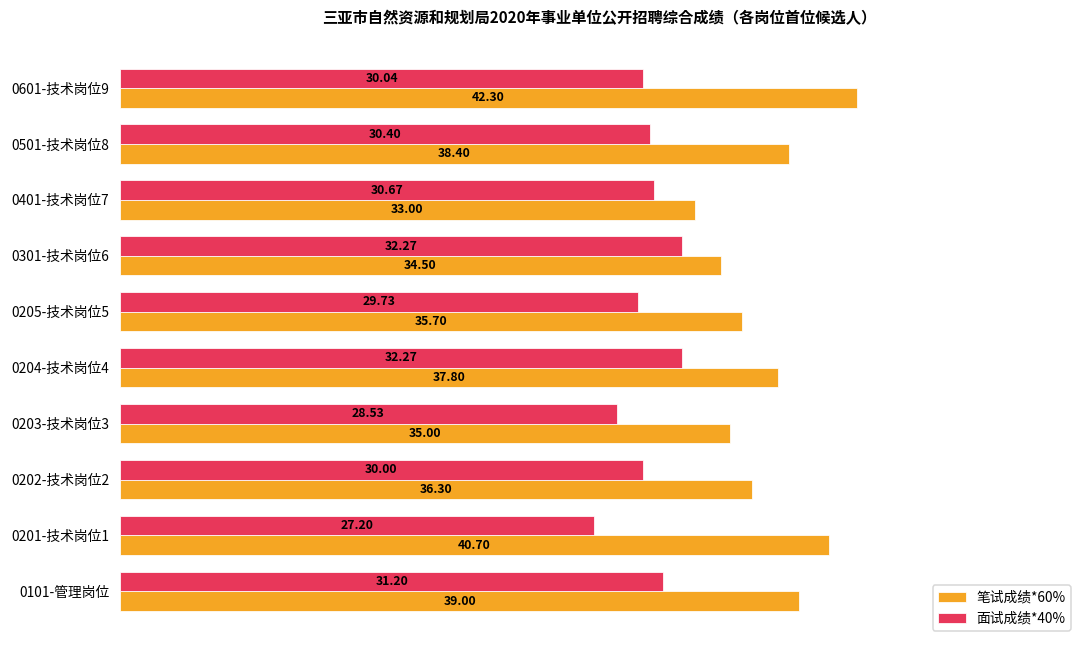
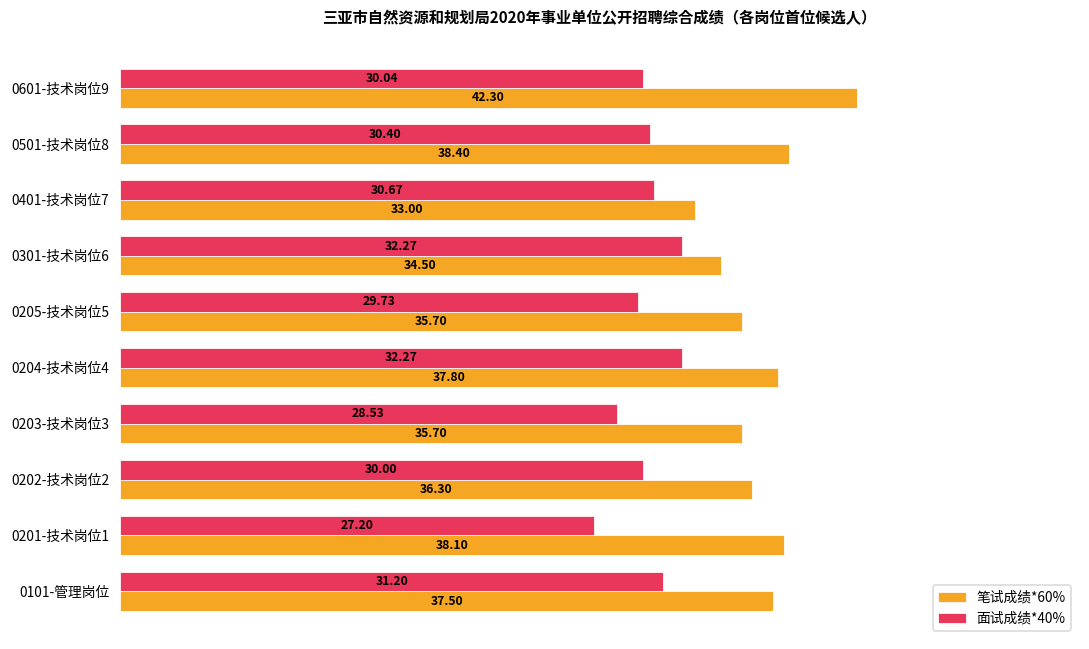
  {
    "笔试成绩*60%": {
      "0601-技术岗位9": 42.30,
      "0501-技术岗位8": 38.40,
      "0401-技术岗位7": 33.00,
      "0301-技术岗位6": 34.50,
      "0205-技术岗位5": 35.70,
      "0204-技术岗位4": 37.80,
-     "0203-技术岗位3": 35.00,
+     "0203-技术岗位3": 35.70,
      "0202-技术岗位2": 36.30,
-     "0201-技术岗位1": 40.70,
-     "0101-管理岗位": 39.00
+     "0201-技术岗位1": 38.10,
+     "0101-管理岗位": 37.50
    },
    "面试成绩*40%": {
      "0601-技术岗位9": 30.04,
      "0501-技术岗位8": 30.40,
      "0401-技术岗位7": 30.67,
      "0301-技术岗位6": 32.27,
      "0205-技术岗位5": 29.73,
      "0204-技术岗位4": 32.27,
      "0203-技术岗位3": 28.53,
      "0202-技术岗位2": 30.00,
      "0201-技术岗位1": 27.20,
      "0101-管理岗位": 31.20
    }
  }
